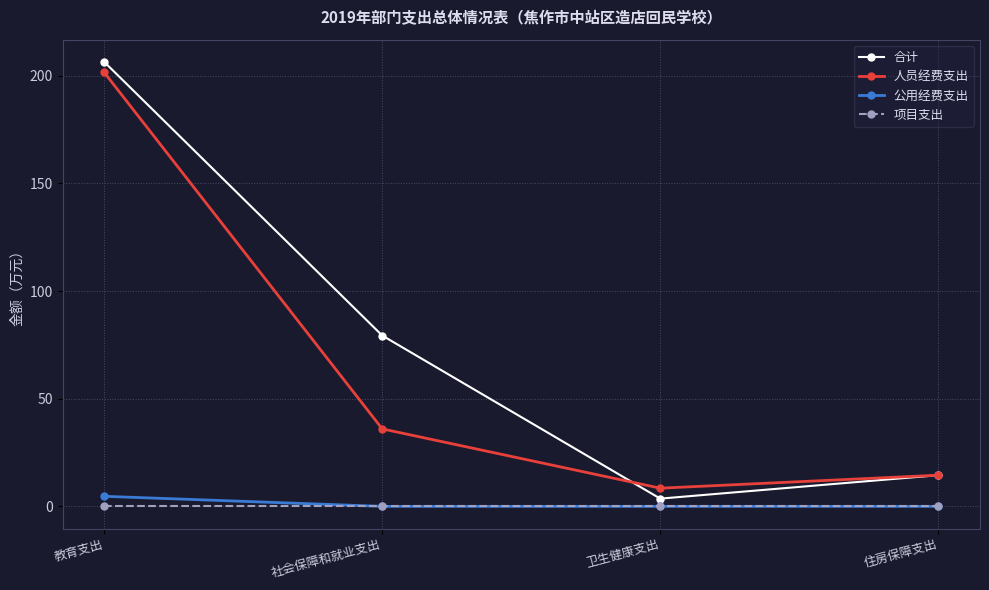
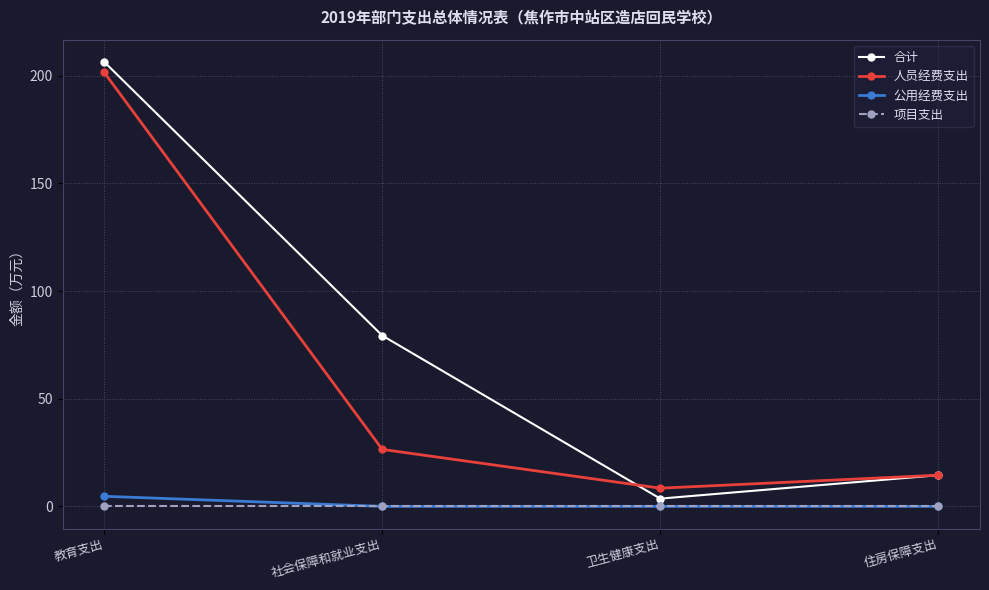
  {
    "合计": {
      "教育支出": 206,
      "社会保障和就业支出": 79,
      "卫生健康支出": 4
    },
    "人员经费支出": {
      "教育支出": 202,
-     "社会保障和就业支出": 36,
+     "社会保障和就业支出": 26,
      "卫生健康支出": 8
    },
    "公用经费支出": {
      "教育支出": 5
    },
    "项目支出": {
      "教育支出": 0
    }
  }
